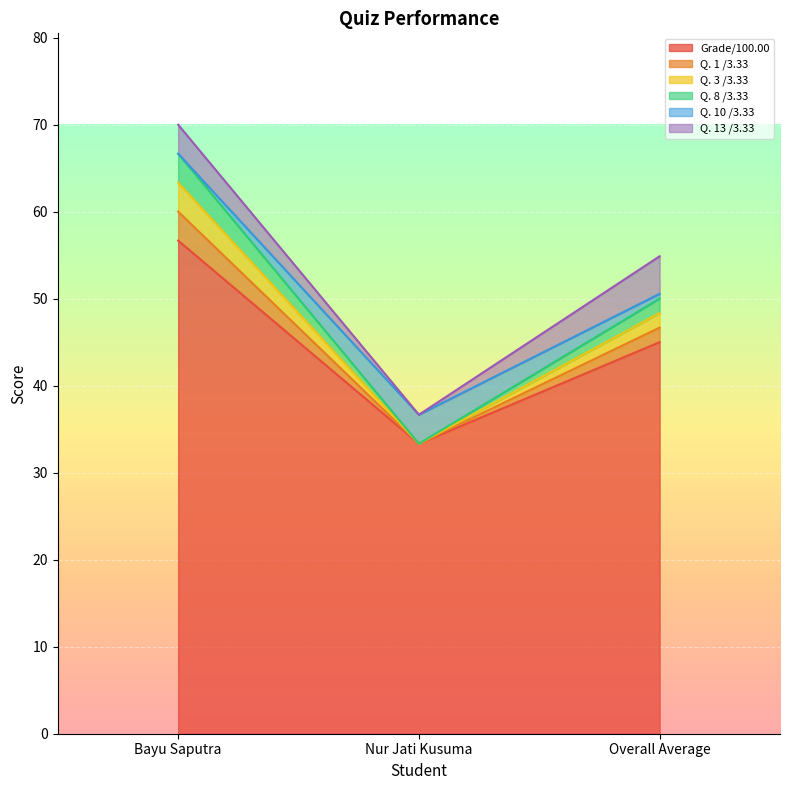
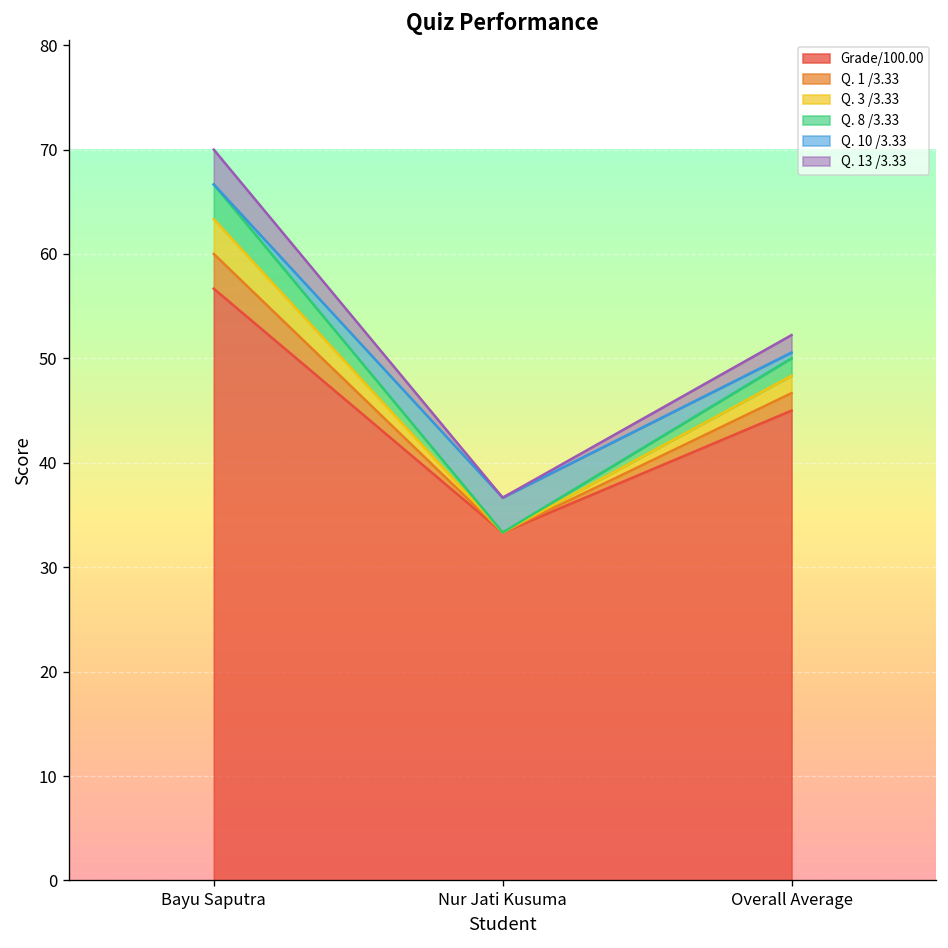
  {
    "Q. 3 /3.33": {
      "Bayu Saputra": 3,
      "Overall Average": 2
    },
    "Q. 8 /3.33": {
      "Overall Average": 2
    },
    "Q. 10 /3.33": {
      "Overall Average": 1
    },
    "Q. 13 /3.33": {
      "Bayu Saputra": 3,
-     "Overall Average": 4
+     "Overall Average": 2
    }
  }
